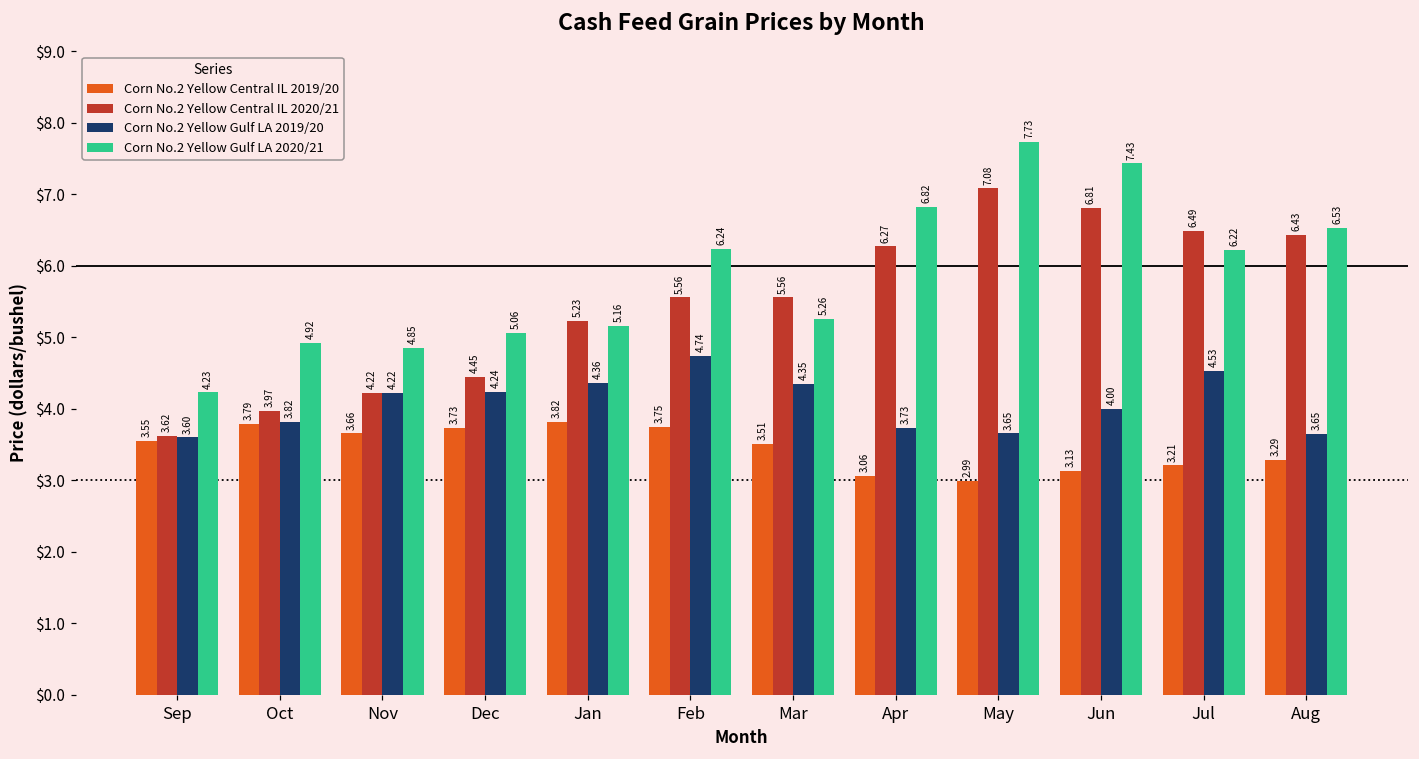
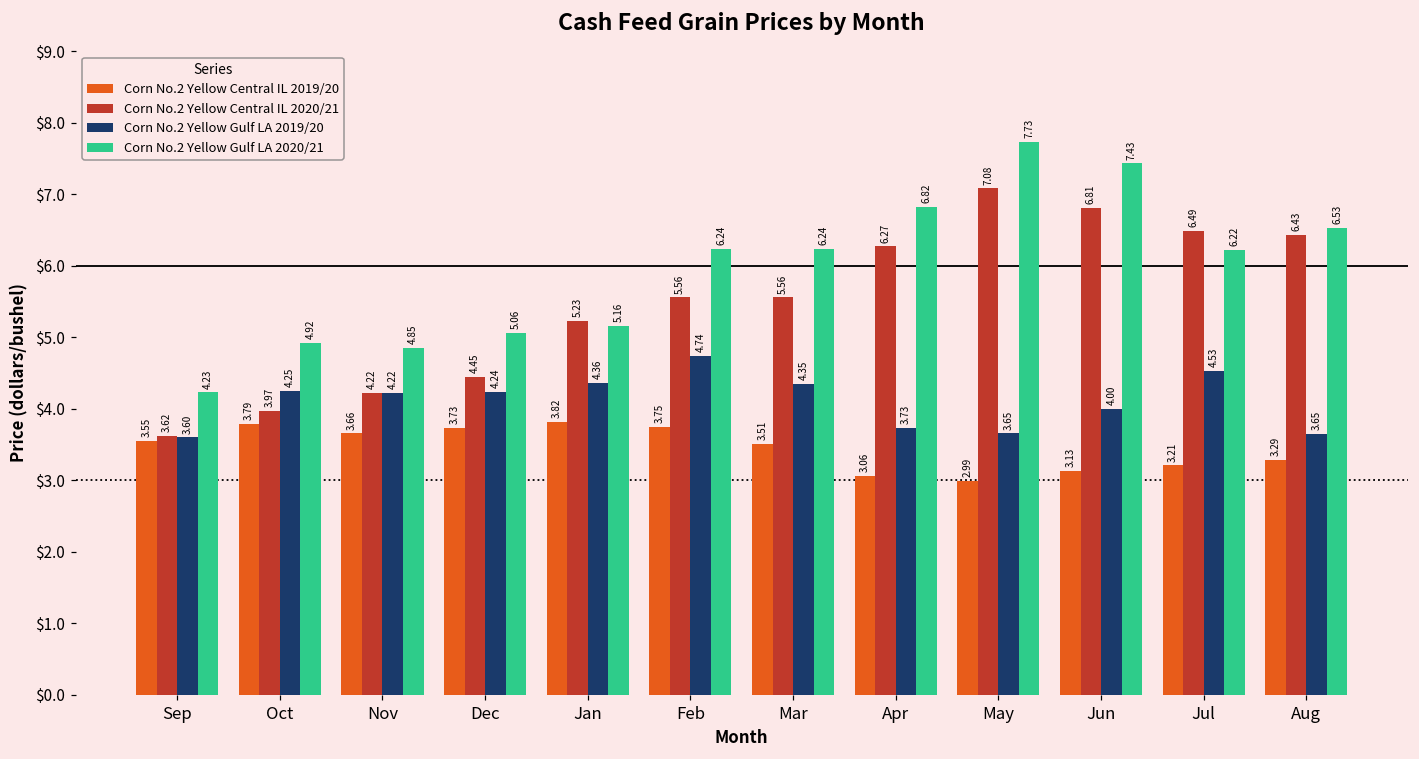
  {
    "Corn No.2 Yellow Gulf LA 2019/20": {
      "Sep": 3.60,
-     "Oct": 3.82,
+     "Oct": 4.25,
      "Nov": 4.22,
      "Dec": 4.24,
      "Jan": 4.36,
      "Feb": 4.74,
      "Mar": 4.35,
      "Apr": 3.73,
      "May": 3.65,
      "Jun": 4.00,
      "Jul": 4.53,
      "Aug": 3.65
    },
    "Corn No.2 Yellow Gulf LA 2020/21": {
      "Sep": 4.23,
      "Oct": 4.92,
      "Nov": 4.85,
      "Dec": 5.06,
      "Jan": 5.16,
      "Feb": 6.24,
-     "Mar": 5.26,
+     "Mar": 6.24,
      "Apr": 6.82,
      "May": 7.73,
      "Jun": 7.43,
      "Jul": 6.22,
      "Aug": 6.53
    }
  }
